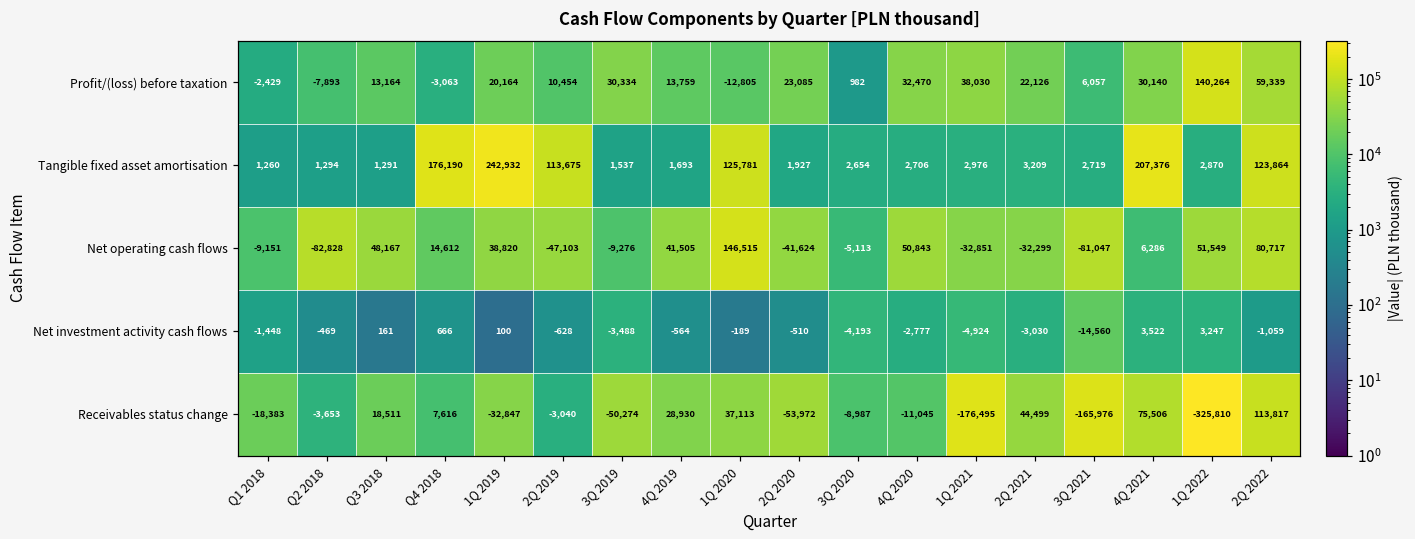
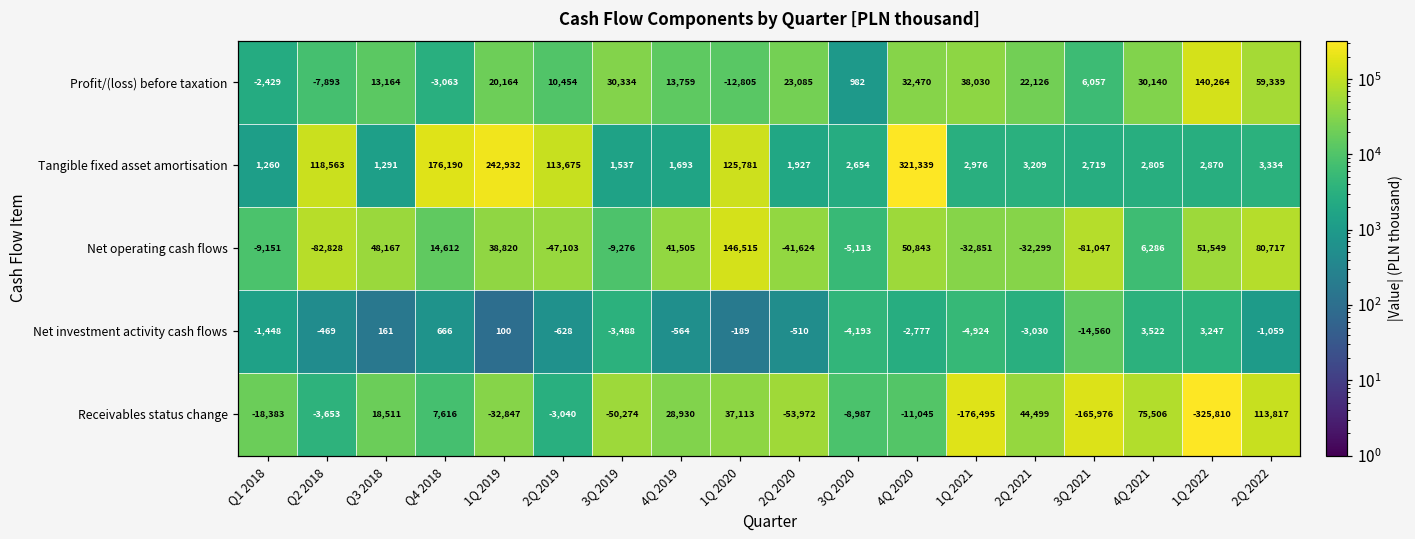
  {
    "Profit/(loss) before taxation": {
      "Q1 2018": "-2,429",
      "Q2 2018": "-7,893",
      "Q3 2018": "13,164",
      "Q4 2018": "-3,063",
      "1Q 2019": "20,164",
      "2Q 2019": "10,454",
      "3Q 2019": "30,334",
      "4Q 2019": "13,759",
      "1Q 2020": "-12,805",
      "2Q 2020": "23,085",
      "3Q 2020": "982",
      "4Q 2020": "32,470",
      "1Q 2021": "38,030",
      "2Q 2021": "22,126",
      "3Q 2021": "6,057",
      "4Q 2021": "30,140",
      "1Q 2022": "140,264",
      "2Q 2022": "59,339"
    },
    "Tangible fixed asset amortisation": {
      "Q1 2018": "1,260",
-     "Q2 2018": "1,294",
+     "Q2 2018": "118,563",
      "Q3 2018": "1,291",
      "Q4 2018": "176,190",
      "1Q 2019": "242,932",
      "2Q 2019": "113,675",
      "3Q 2019": "1,537",
      "4Q 2019": "1,693",
      "1Q 2020": "125,781",
      "2Q 2020": "1,927",
      "3Q 2020": "2,654",
-     "4Q 2020": "2,706",
+     "4Q 2020": "321,339",
      "1Q 2021": "2,976",
      "2Q 2021": "3,209",
      "3Q 2021": "2,719",
-     "4Q 2021": "207,376",
+     "4Q 2021": "2,805",
      "1Q 2022": "2,870",
-     "2Q 2022": "123,864"
+     "2Q 2022": "3,334"
    },
    "Net operating cash flows": {
      "Q1 2018": "-9,151",
      "Q2 2018": "-82,828",
      "Q3 2018": "48,167",
      "Q4 2018": "14,612",
      "1Q 2019": "38,820",
      "2Q 2019": "-47,103",
      "3Q 2019": "-9,276",
      "4Q 2019": "41,505",
      "1Q 2020": "146,515",
      "2Q 2020": "-41,624",
      "3Q 2020": "-5,113",
      "4Q 2020": "50,843",
      "1Q 2021": "-32,851",
      "2Q 2021": "-32,299",
      "3Q 2021": "-81,047",
      "4Q 2021": "6,286",
      "1Q 2022": "51,549",
      "2Q 2022": "80,717"
    },
    "Net investment activity cash flows": {
      "Q1 2018": "-1,448",
      "Q2 2018": "-469",
      "Q3 2018": "161",
      "Q4 2018": "666",
      "1Q 2019": "100",
      "2Q 2019": "-628",
      "3Q 2019": "-3,488",
      "4Q 2019": "-564",
      "1Q 2020": "-189",
      "2Q 2020": "-510",
      "3Q 2020": "-4,193",
      "4Q 2020": "-2,777",
      "1Q 2021": "-4,924",
      "2Q 2021": "-3,030",
      "3Q 2021": "-14,560",
      "4Q 2021": "3,522",
      "1Q 2022": "3,247",
      "2Q 2022": "-1,059"
    },
    "Receivables status change": {
      "Q1 2018": "-18,383",
      "Q2 2018": "-3,653",
      "Q3 2018": "18,511",
      "Q4 2018": "7,616",
      "1Q 2019": "-32,847",
      "2Q 2019": "-3,040",
      "3Q 2019": "-50,274",
      "4Q 2019": "28,930",
      "1Q 2020": "37,113",
      "2Q 2020": "-53,972",
      "3Q 2020": "-8,987",
      "4Q 2020": "-11,045",
      "1Q 2021": "-176,495",
      "2Q 2021": "44,499",
      "3Q 2021": "-165,976",
      "4Q 2021": "75,506",
      "1Q 2022": "-325,810",
      "2Q 2022": "113,817"
    }
  }
